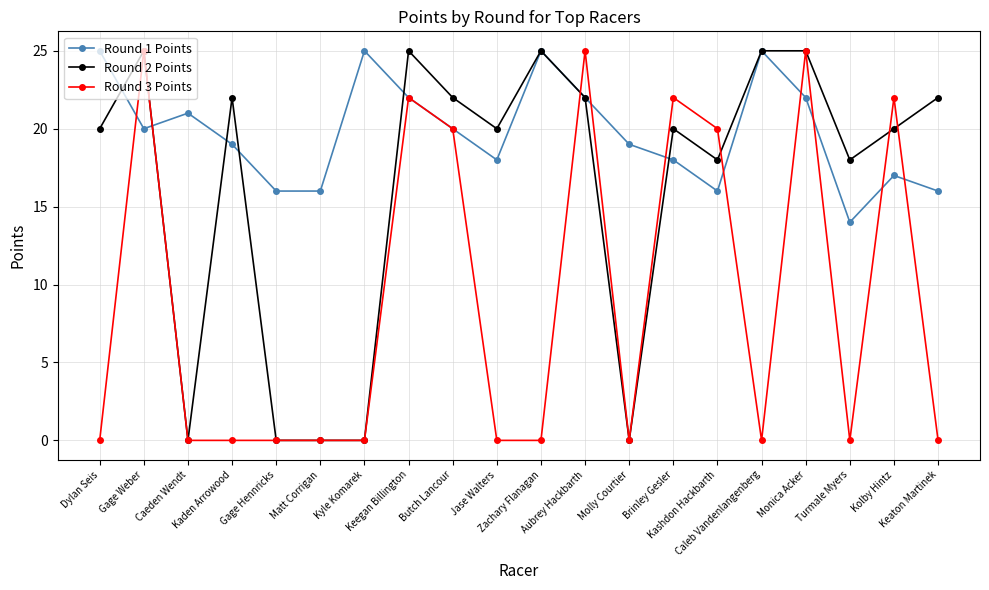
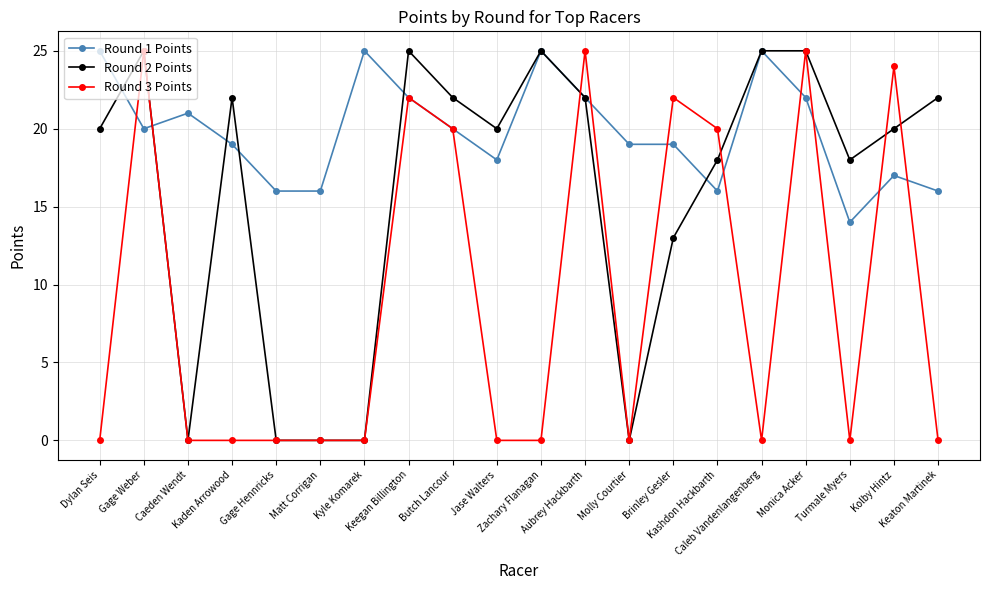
  {
    "Round 1 Points": {
      "Gage Weber": 20,
      "Caeden Wendt": 21,
      "Kaden Arrowood": 19,
      "Gage Hennricks": 16,
      "Matt Corrigan": 16,
      "Kyle Komarek": 25,
      "Jase Walters": 18,
      "Molly Courtier": 19,
-     "Brinley Gesler": 18,
+     "Brinley Gesler": 19,
      "Kashdon Hackbarth": 16,
      "Monica Acker": 22,
      "Turmale Myers": 14,
      "Kolby Hintz": 17,
      "Keaton Martinek": 16
    },
    "Round 2 Points": {
      "Dylan Seis": 20,
      "Kaden Arrowood": 22,
      "Keegan Billington": 25,
      "Butch Lancour": 22,
      "Jase Walters": 20,
-     "Brinley Gesler": 20,
+     "Brinley Gesler": 13,
      "Kashdon Hackbarth": 18,
      "Turmale Myers": 18,
      "Kolby Hintz": 20,
      "Keaton Martinek": 22
    },
    "Round 3 Points": {
      "Dylan Seis": 0,
      "Kaden Arrowood": 0,
      "Jase Walters": 0,
      "Zachary Flanagan": 0,
      "Aubrey Hackbarth": 25,
      "Brinley Gesler": 22,
      "Kashdon Hackbarth": 20,
      "Caleb Vandenlangenberg": 0,
      "Turmale Myers": 0,
-     "Kolby Hintz": 22,
+     "Kolby Hintz": 24,
      "Keaton Martinek": 0
    }
  }
